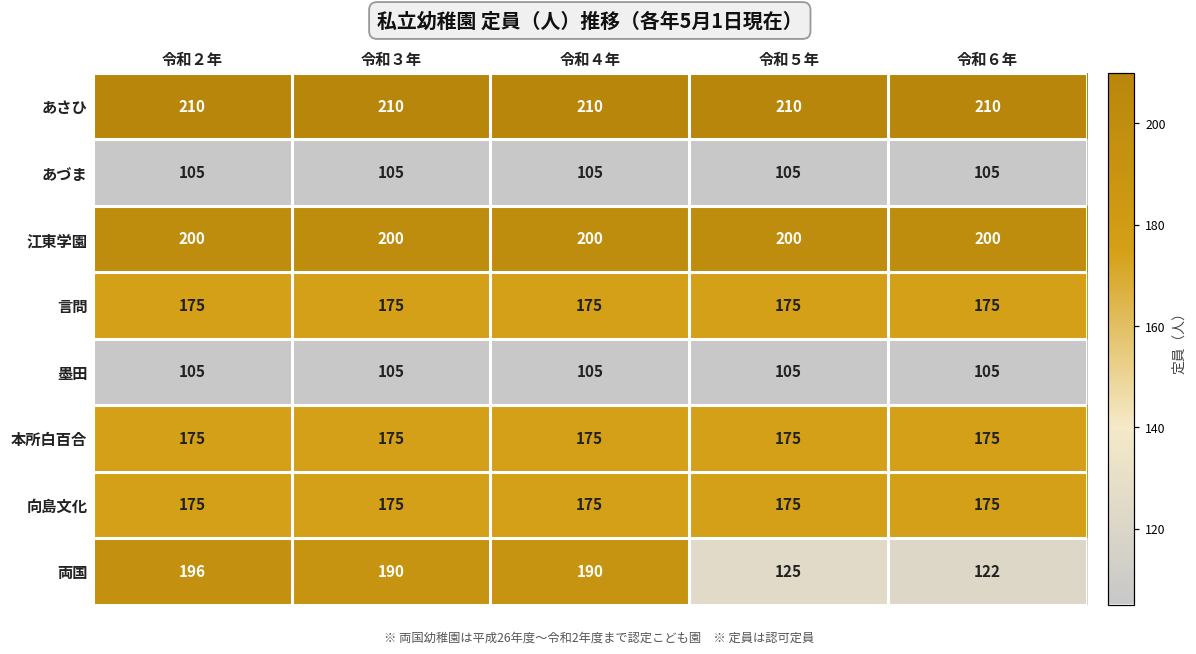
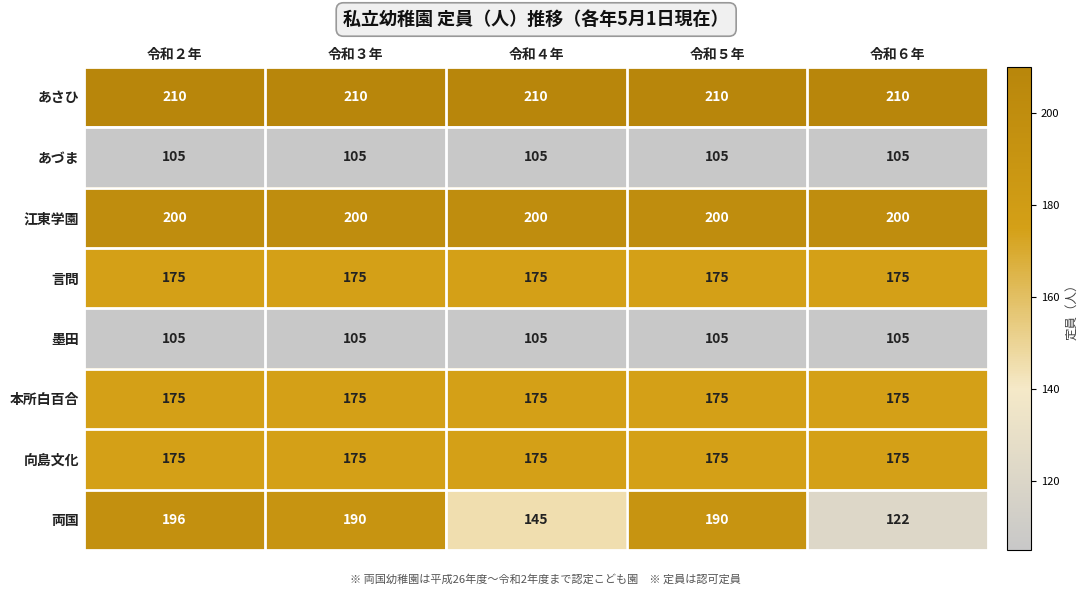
  {
    "あさひ": {
      "令和２年": 210,
      "令和３年": 210,
      "令和４年": 210,
      "令和５年": 210,
      "令和６年": 210
    },
    "あづま": {
      "令和２年": 105,
      "令和３年": 105,
      "令和４年": 105,
      "令和５年": 105,
      "令和６年": 105
    },
    "江東学園": {
      "令和２年": 200,
      "令和３年": 200,
      "令和４年": 200,
      "令和５年": 200,
      "令和６年": 200
    },
    "言問": {
      "令和２年": 175,
      "令和３年": 175,
      "令和４年": 175,
      "令和５年": 175,
      "令和６年": 175
    },
    "墨田": {
      "令和２年": 105,
      "令和３年": 105,
      "令和４年": 105,
      "令和５年": 105,
      "令和６年": 105
    },
    "本所白百合": {
      "令和２年": 175,
      "令和３年": 175,
      "令和４年": 175,
      "令和５年": 175,
      "令和６年": 175
    },
    "向島文化": {
      "令和２年": 175,
      "令和３年": 175,
      "令和４年": 175,
      "令和５年": 175,
      "令和６年": 175
    },
    "両国": {
      "令和２年": 196,
      "令和３年": 190,
-     "令和４年": 190,
-     "令和５年": 125,
+     "令和４年": 145,
+     "令和５年": 190,
      "令和６年": 122
    }
  }
